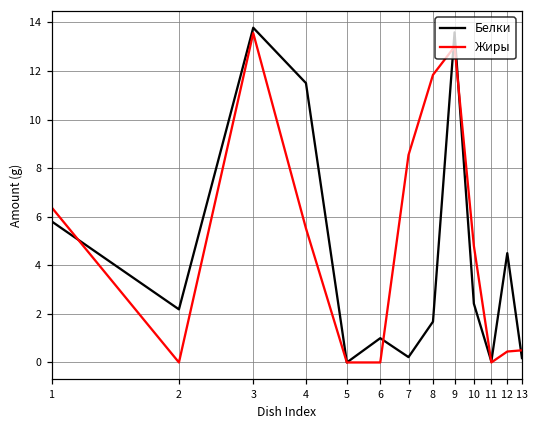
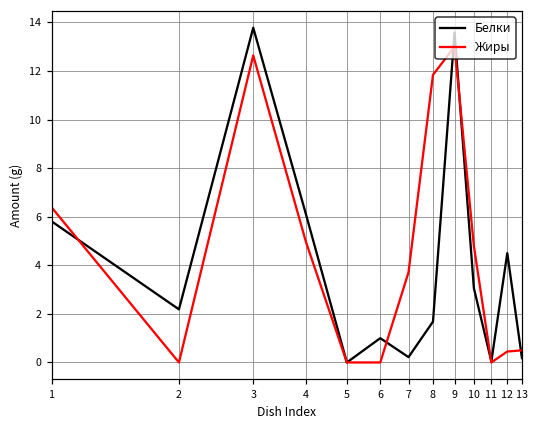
  {
    "Белки": {
      "1": 5.8,
      "2": 2.2,
      "3": 13.8,
-     "4": 11.5,
+     "4": 6.1,
      "6": 1.0,
      "7": 0.2,
      "8": 1.7,
-     "10": 2.4,
+     "10": 3.1,
      "12": 4.5,
      "13": 0.2
    },
    "Жиры": {
      "1": 6.4,
      "2": 0.0,
-     "3": 13.6,
-     "4": 5.5,
+     "3": 12.6,
+     "4": 5.0,
      "6": 0.0,
-     "7": 8.5,
+     "7": 3.7,
      "8": 11.8,
      "10": 4.8,
      "12": 0.5,
      "13": 0.5
    }
  }
